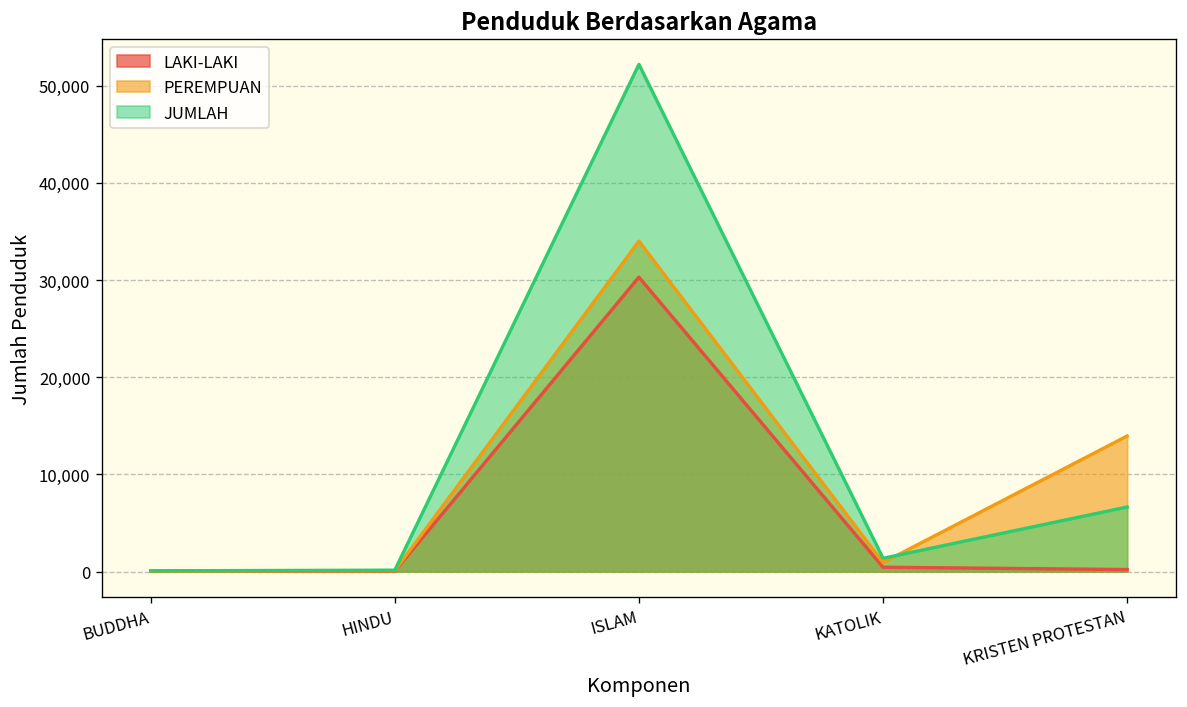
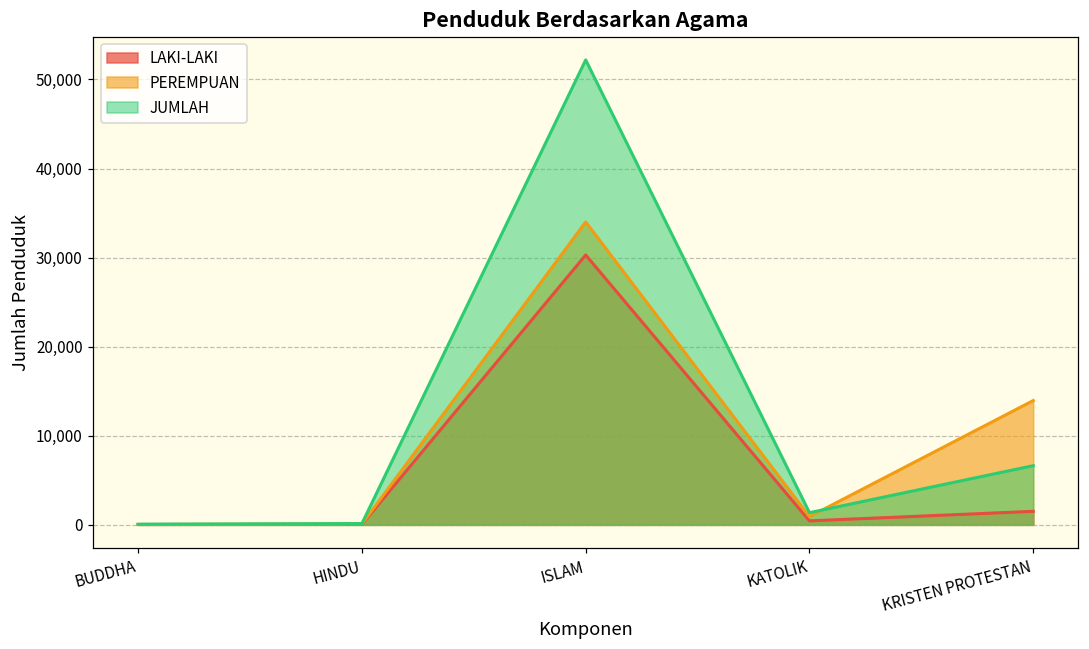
  {
    "LAKI-LAKI": {
      "ISLAM": "30,000",
      "KATOLIK": "0",
-     "KRISTEN PROTESTAN": "0"
+     "KRISTEN PROTESTAN": "2,000"
    },
    "PEREMPUAN": {
      "ISLAM": "34,000",
      "KATOLIK": "1,000",
      "KRISTEN PROTESTAN": "14,000"
    },
    "JUMLAH": {
      "ISLAM": "52,000",
      "KATOLIK": "1,000",
      "KRISTEN PROTESTAN": "7,000"
    }
  }
